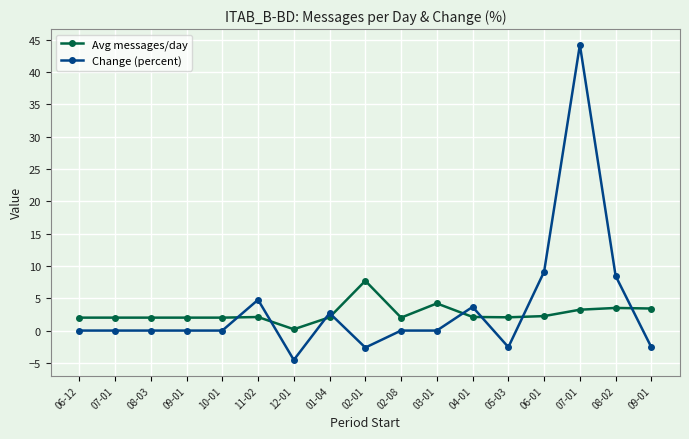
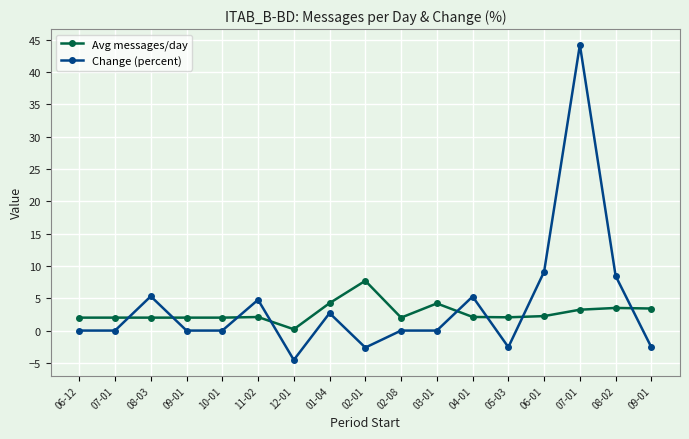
  {
    "Avg messages/day": {
      "06-12": 2,
      "08-03": 2,
      "10-01": 2,
      "11-02": 2,
      "12-01": 0,
-     "01-04": 2,
+     "01-04": 4,
      "02-01": 8,
      "02-08": 2,
      "03-01": 4,
      "04-01": 2,
      "05-03": 2,
      "06-01": 2,
      "08-02": 4
    },
    "Change (percent)": {
      "06-12": 0,
-     "08-03": 0,
+     "08-03": 5,
      "10-01": 0,
      "11-02": 5,
      "12-01": -5,
      "01-04": 3,
      "02-01": -3,
      "02-08": 0,
      "03-01": 0,
-     "04-01": 4,
+     "04-01": 5,
      "05-03": -3,
      "06-01": 9,
      "08-02": 8
    }
  }
